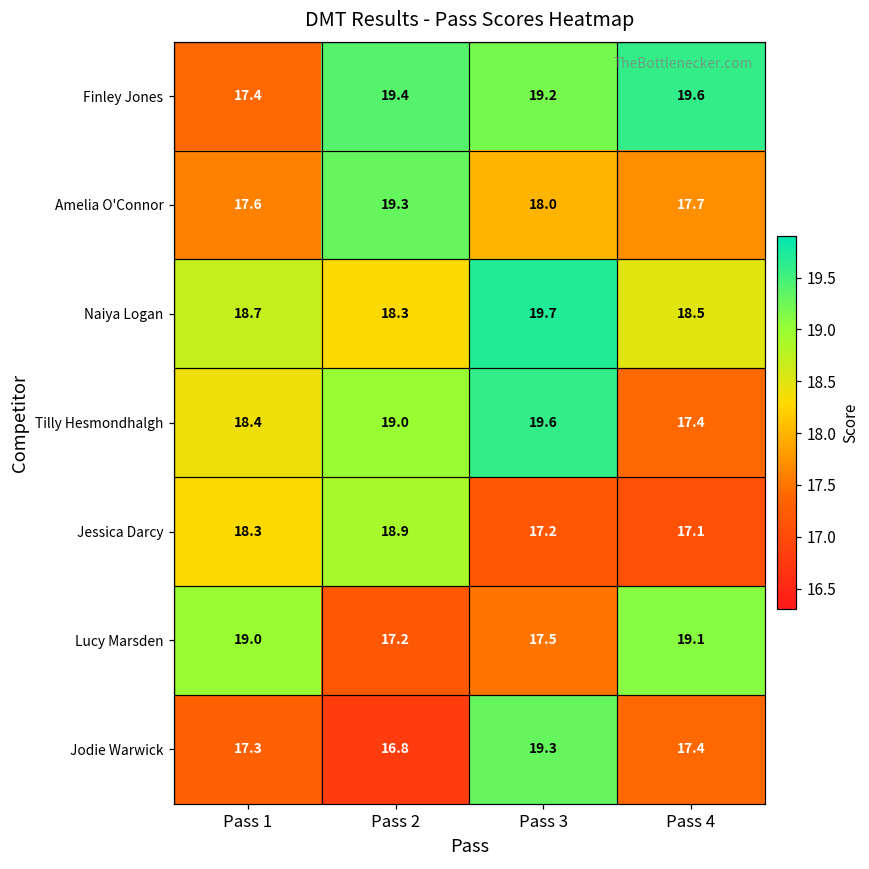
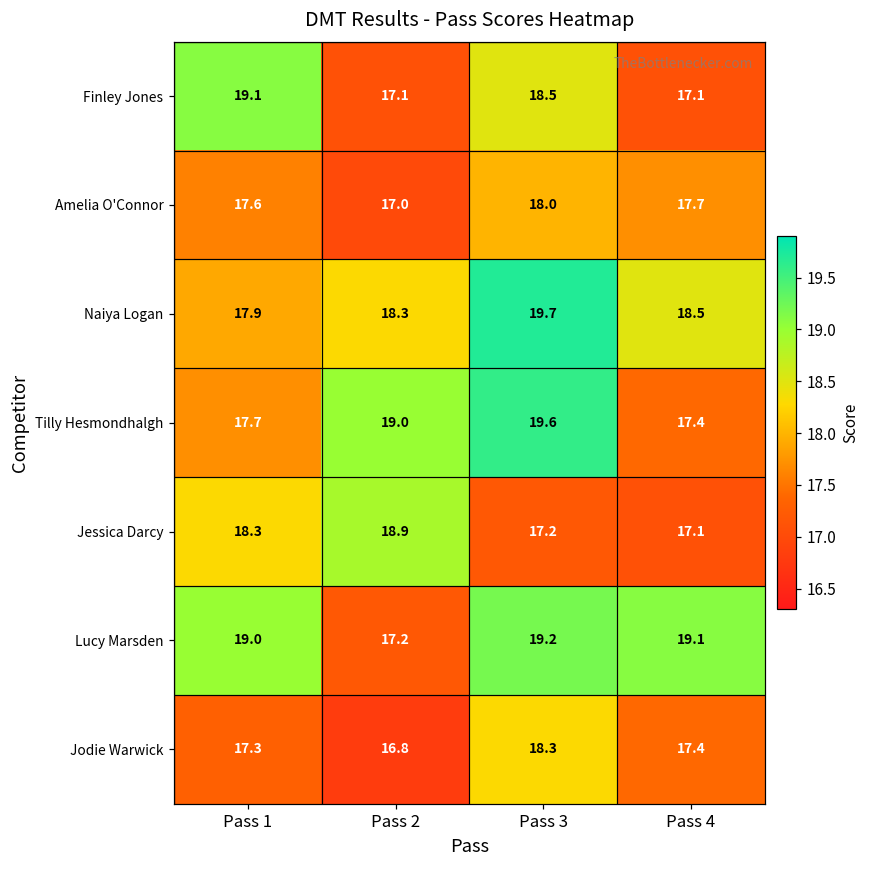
  {
    "Finley Jones": {
-     "Pass 1": 17.4,
-     "Pass 2": 19.4,
-     "Pass 3": 19.2,
-     "Pass 4": 19.6
+     "Pass 1": 19.1,
+     "Pass 2": 17.1,
+     "Pass 3": 18.5,
+     "Pass 4": 17.1
    },
    "Amelia O'Connor": {
      "Pass 1": 17.6,
-     "Pass 2": 19.3,
+     "Pass 2": 17.0,
      "Pass 3": 18.0,
      "Pass 4": 17.7
    },
    "Naiya Logan": {
-     "Pass 1": 18.7,
+     "Pass 1": 17.9,
      "Pass 2": 18.3,
      "Pass 3": 19.7,
      "Pass 4": 18.5
    },
    "Tilly Hesmondhalgh": {
-     "Pass 1": 18.4,
+     "Pass 1": 17.7,
      "Pass 2": 19.0,
      "Pass 3": 19.6,
      "Pass 4": 17.4
    },
    "Jessica Darcy": {
      "Pass 1": 18.3,
      "Pass 2": 18.9,
      "Pass 3": 17.2,
      "Pass 4": 17.1
    },
    "Lucy Marsden": {
      "Pass 1": 19.0,
      "Pass 2": 17.2,
-     "Pass 3": 17.5,
+     "Pass 3": 19.2,
      "Pass 4": 19.1
    },
    "Jodie Warwick": {
      "Pass 1": 17.3,
      "Pass 2": 16.8,
-     "Pass 3": 19.3,
+     "Pass 3": 18.3,
      "Pass 4": 17.4
    }
  }
